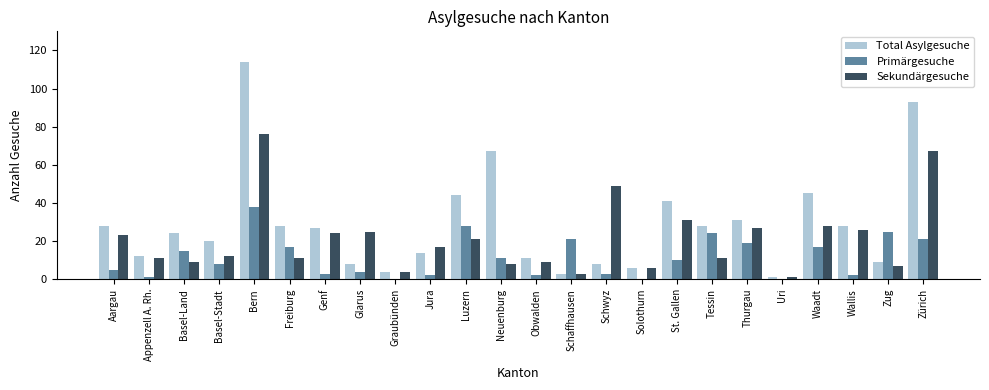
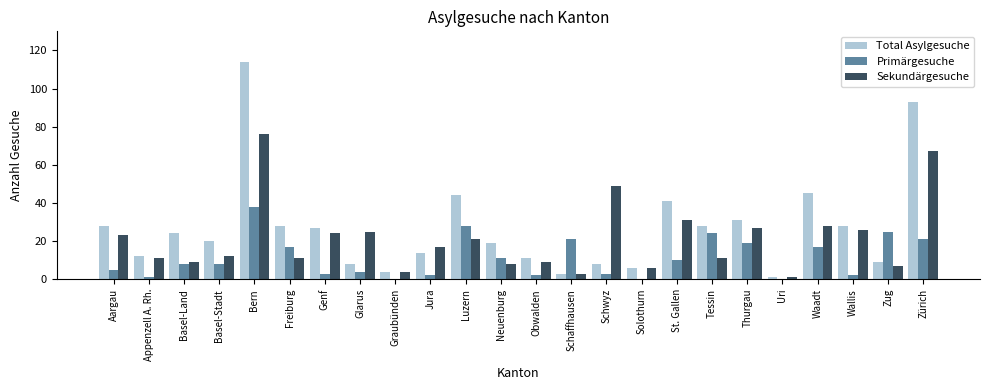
  {
    "Total Asylgesuche": {
      "Aargau": 28,
      "Appenzell A. Rh.": 12,
      "Basel-Land": 24,
      "Basel-Stadt": 20,
      "Bern": 114,
      "Freiburg": 28,
      "Genf": 27,
      "Glarus": 8,
      "Graubünden": 4,
      "Jura": 14,
      "Luzern": 44,
-     "Neuenburg": 67,
+     "Neuenburg": 19,
      "Obwalden": 11,
      "Schaffhausen": 3,
      "Schwyz": 8,
      "Solothurn": 6,
      "St. Gallen": 41,
      "Tessin": 28,
      "Thurgau": 31,
      "Waadt": 45,
      "Wallis": 28,
      "Zug": 9,
      "Zürich": 93
    },
    "Primärgesuche": {
      "Aargau": 5,
-     "Basel-Land": 15,
+     "Basel-Land": 8,
      "Basel-Stadt": 8,
      "Bern": 38,
      "Freiburg": 17,
      "Genf": 3,
      "Glarus": 4,
      "Graubünden": 0,
      "Jura": 2,
      "Luzern": 28,
      "Neuenburg": 11,
      "Obwalden": 2,
      "Schaffhausen": 21,
      "Schwyz": 3,
      "Solothurn": 0,
      "St. Gallen": 10,
      "Tessin": 24,
      "Thurgau": 19,
      "Uri": 0,
      "Waadt": 17,
      "Wallis": 2,
      "Zug": 25,
      "Zürich": 21
    },
    "Sekundärgesuche": {
      "Aargau": 23,
      "Appenzell A. Rh.": 11,
      "Basel-Land": 9,
      "Basel-Stadt": 12,
      "Bern": 76,
      "Freiburg": 11,
      "Genf": 24,
      "Glarus": 25,
      "Graubünden": 4,
      "Jura": 17,
      "Luzern": 21,
      "Neuenburg": 8,
      "Obwalden": 9,
      "Schaffhausen": 3,
      "Schwyz": 49,
      "Solothurn": 6,
      "St. Gallen": 31,
      "Tessin": 11,
      "Thurgau": 27,
      "Waadt": 28,
      "Wallis": 26,
      "Zug": 7,
      "Zürich": 67
    }
  }
